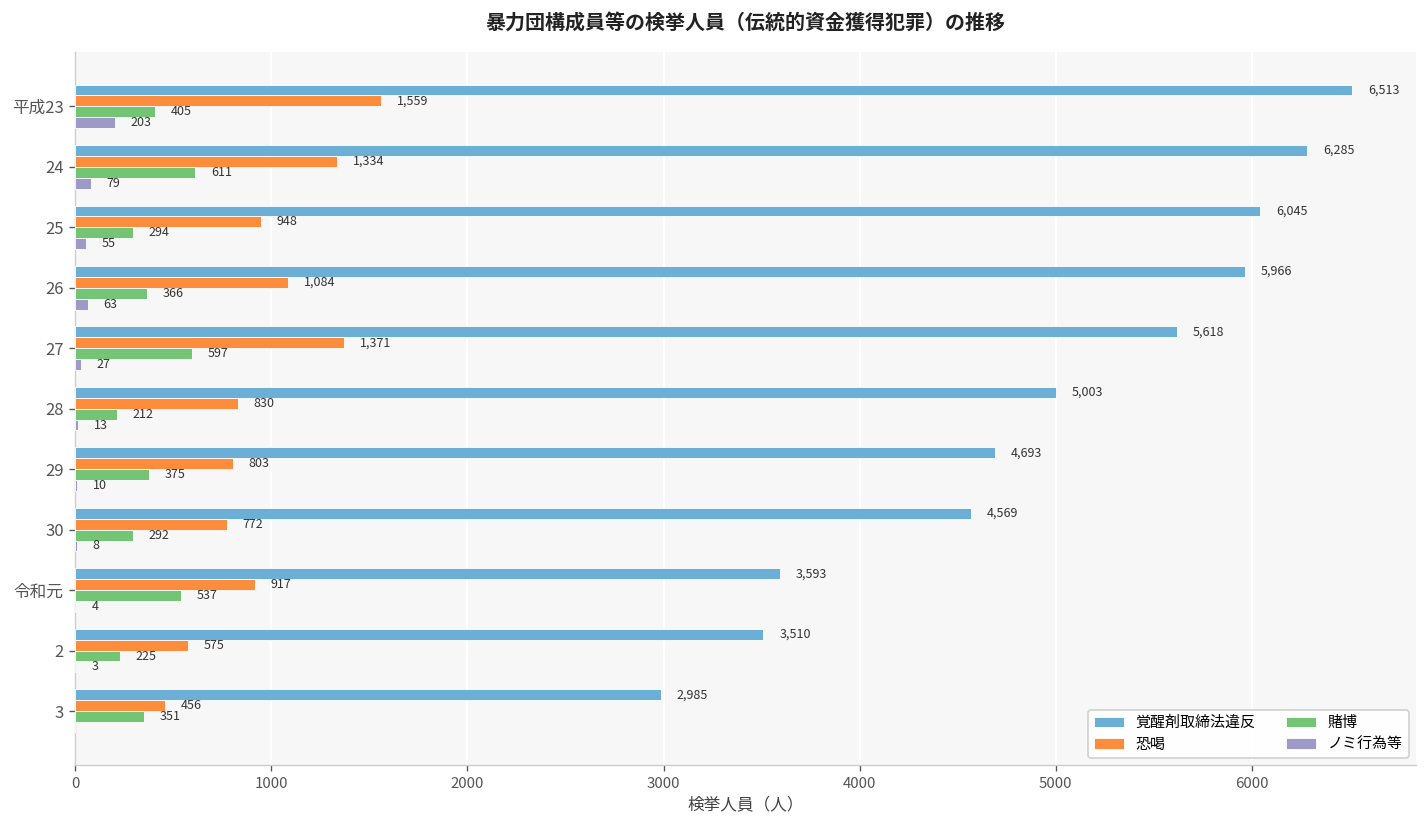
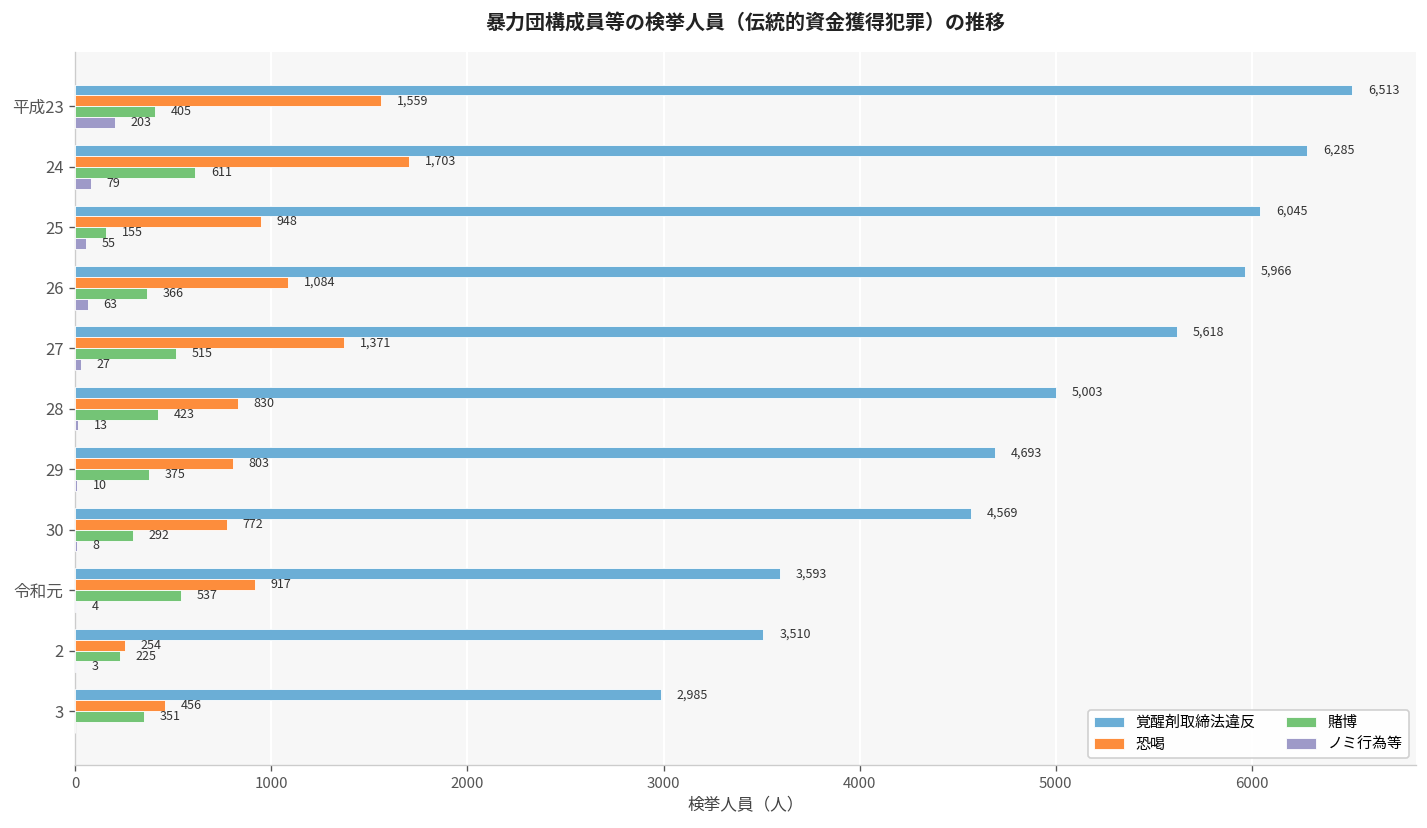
  {
    "恐喝": {
      "平成23": "1,559",
-     "24": "1,334",
+     "24": "1,703",
      "25": "948",
      "26": "1,084",
      "27": "1,371",
      "28": "830",
      "29": "803",
      "30": "772",
      "令和元": "917",
-     "2": "575",
+     "2": "254",
      "3": "456"
    },
    "賭博": {
      "平成23": "405",
      "24": "611",
-     "25": "294",
+     "25": "155",
      "26": "366",
-     "27": "597",
-     "28": "212",
+     "27": "515",
+     "28": "423",
      "29": "375",
      "30": "292",
      "令和元": "537",
      "2": "225",
      "3": "351"
    }
  }
